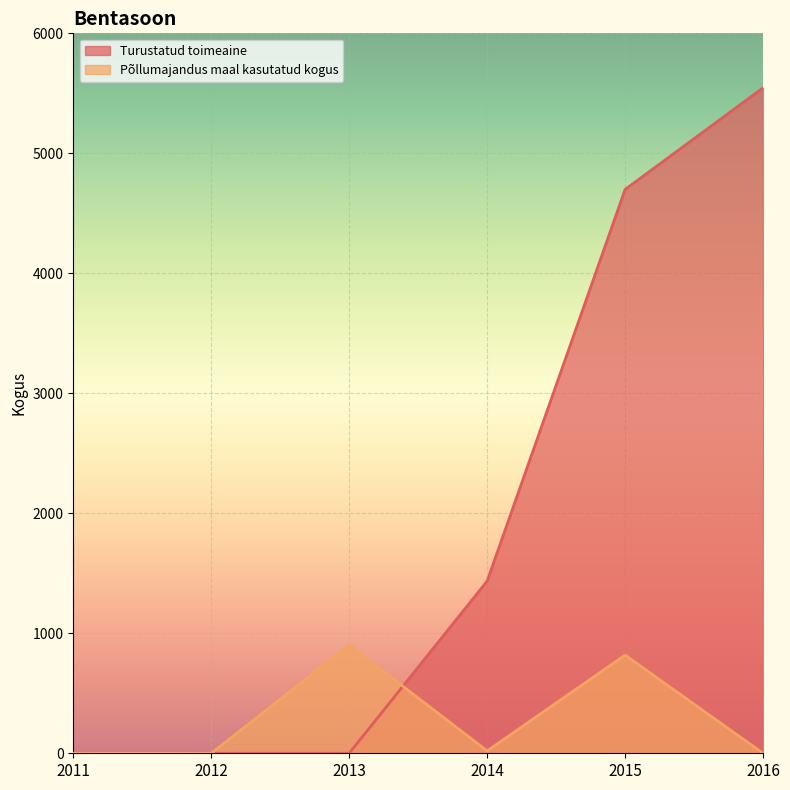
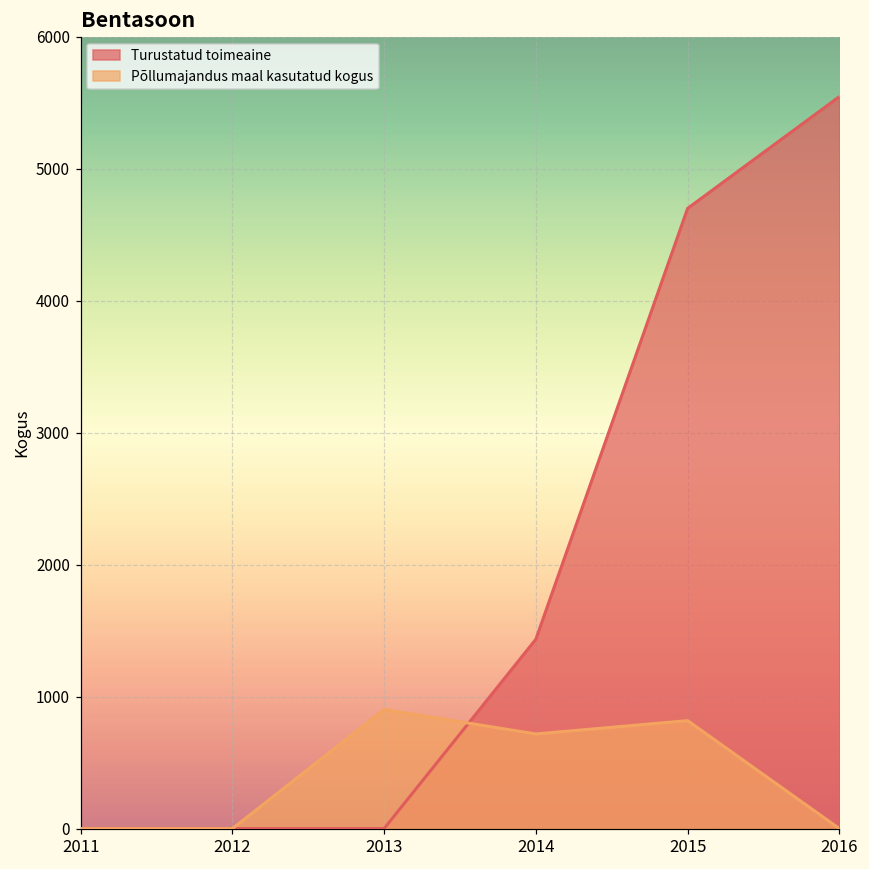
  {
    "Turustatud toimeaine": {
      "2013": 0,
      "2014": 1440,
      "2015": 4700,
      "2016": 5550
    },
    "Põllumajandus maal kasutatud kogus": {
      "2013": 900,
-     "2014": 20,
+     "2014": 720,
      "2015": 820,
      "2016": 0
    }
  }
